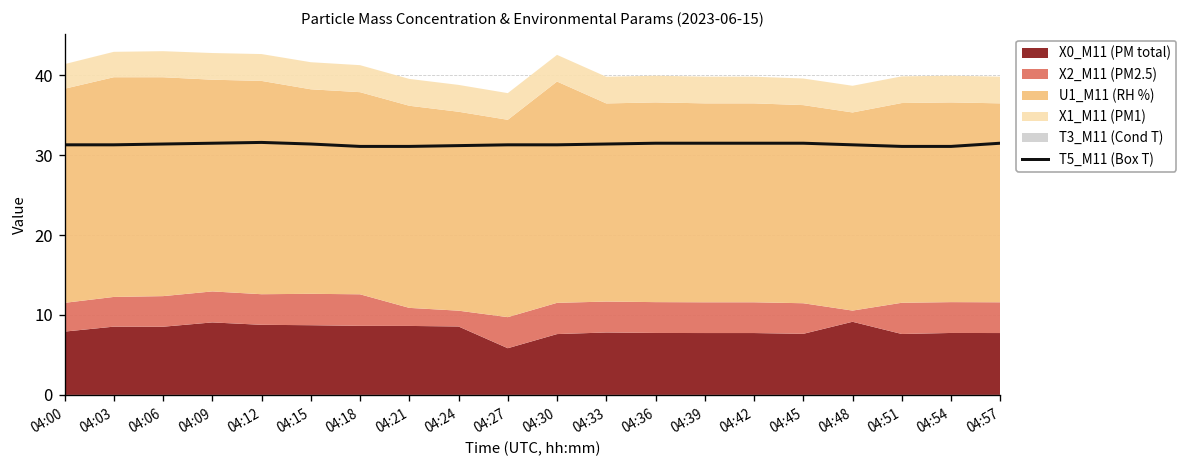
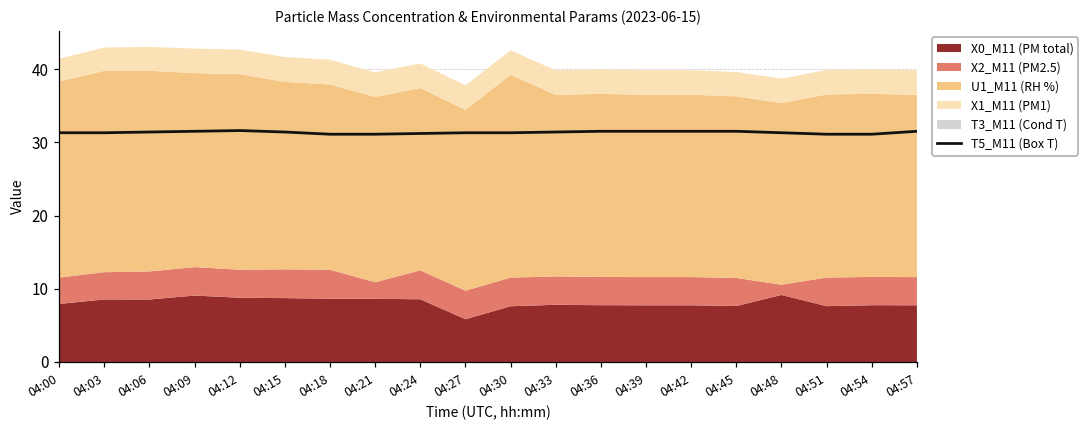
  {
    "T5_M11 (Box T)": {
      "04:00": 31,
      "04:03": 31,
      "04:06": 31,
      "04:09": 32,
      "04:12": 32,
      "04:15": 31,
      "04:18": 31,
      "04:21": 31,
      "04:24": 31,
      "04:27": 31,
      "04:30": 31,
      "04:33": 31,
      "04:36": 32,
      "04:39": 32,
      "04:42": 32,
      "04:45": 32,
      "04:48": 31,
      "04:51": 31,
      "04:54": 31,
      "04:57": 32
    },
    "X0_M11 (PM total)": {
      "04:00": 8,
      "04:03": 9,
      "04:06": 9,
      "04:09": 9,
      "04:12": 9,
      "04:15": 9,
      "04:18": 9,
      "04:21": 9,
      "04:24": 9,
      "04:27": 6,
      "04:30": 8,
      "04:33": 8,
      "04:36": 8,
      "04:39": 8,
      "04:42": 8,
      "04:45": 8,
      "04:48": 9,
      "04:51": 8,
      "04:54": 8,
      "04:57": 8
    },
    "X2_M11 (PM2.5)": {
      "04:00": 4,
      "04:03": 4,
      "04:06": 4,
      "04:09": 4,
      "04:12": 4,
      "04:15": 4,
      "04:18": 4,
      "04:21": 2,
-     "04:24": 2,
+     "04:24": 4,
      "04:27": 4,
      "04:30": 4,
      "04:33": 4,
      "04:36": 4,
      "04:39": 4,
      "04:42": 4,
      "04:45": 4,
      "04:48": 1,
      "04:51": 4,
      "04:54": 4,
      "04:57": 4
    },
    "U1_M11 (RH %)": {
      "04:00": 27,
      "04:03": 28,
      "04:06": 27,
      "04:09": 27,
      "04:12": 27,
      "04:15": 26,
      "04:18": 25,
      "04:21": 25,
      "04:24": 25,
      "04:27": 25,
      "04:30": 28,
      "04:33": 25,
      "04:36": 25,
      "04:39": 25,
      "04:42": 25,
      "04:45": 25,
      "04:48": 25,
      "04:51": 25,
      "04:54": 25,
      "04:57": 25
    }
  }
